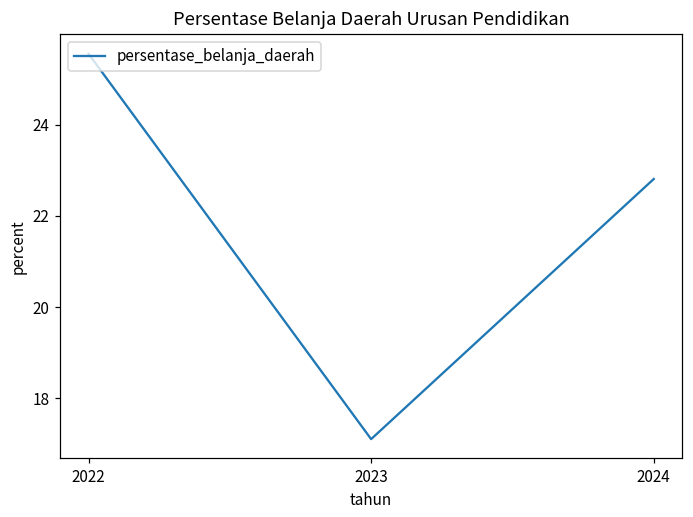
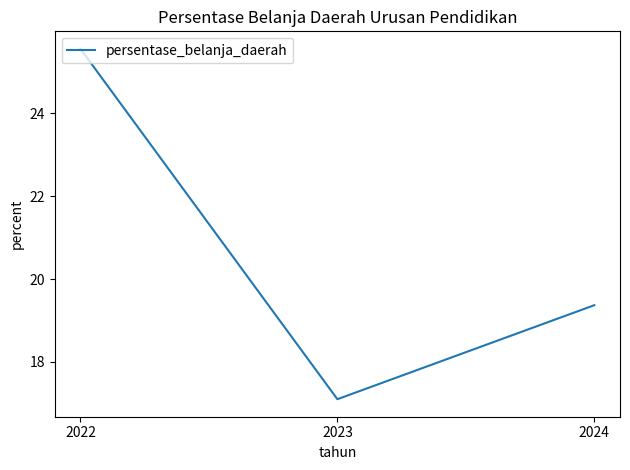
  {
    "2023": 17.1,
-   "2024": 22.8
+   "2024": 19.4
  }
